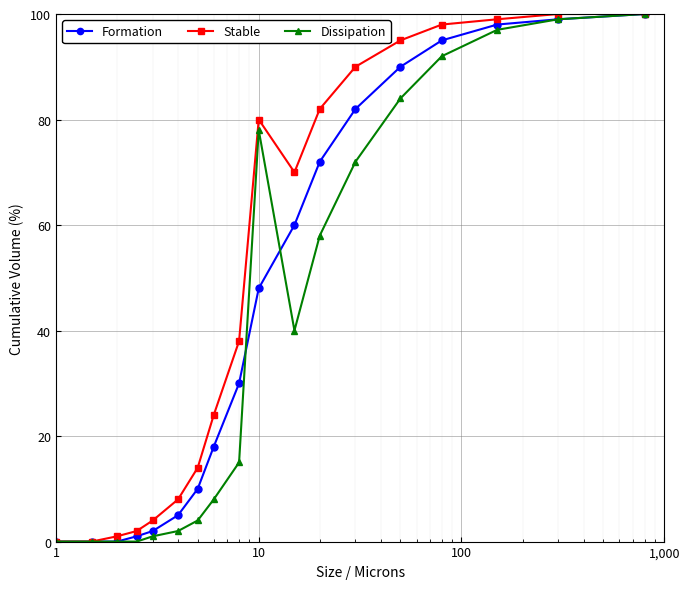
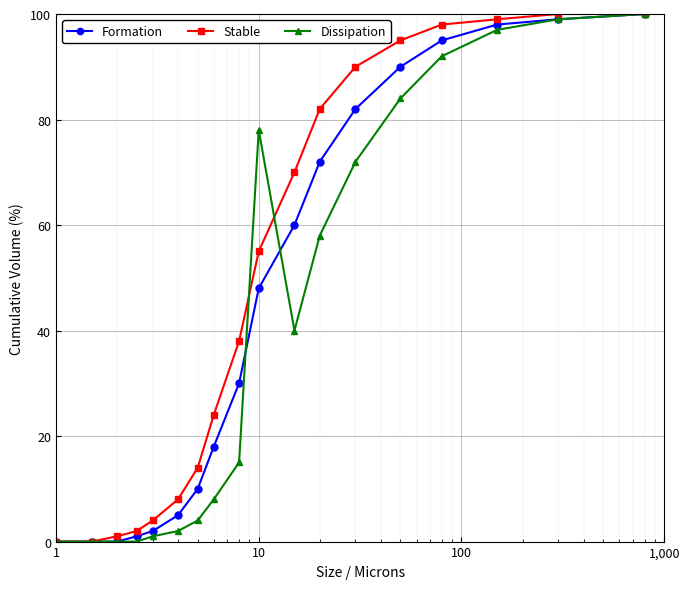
  {
    "Formation": {
      "10": 48
    },
    "Stable": {
-     "10": 80
+     "10": 55
    },
    "Dissipation": {
      "10": 78
    }
  }
